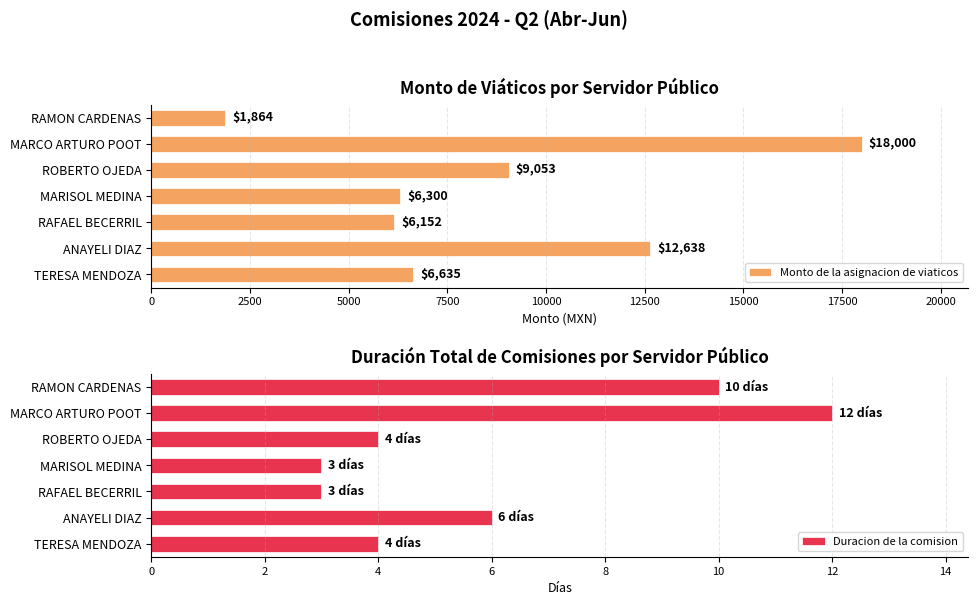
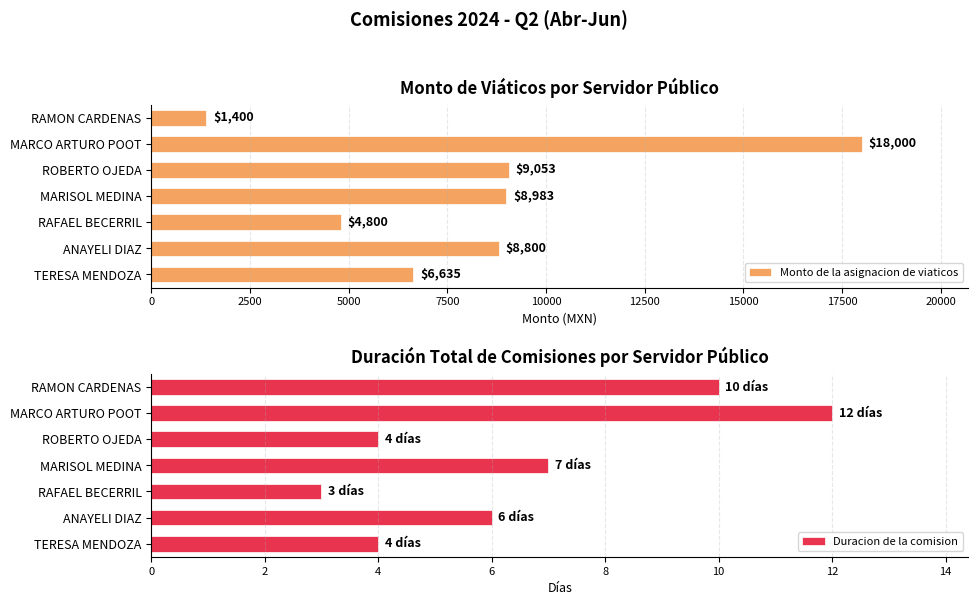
  {
    "Monto de Viáticos por Servidor Público": {
-     "RAMON CARDENAS": "$1,864",
+     "RAMON CARDENAS": "$1,400",
      "MARCO ARTURO POOT": "$18,000",
      "ROBERTO OJEDA": "$9,053",
-     "MARISOL MEDINA": "$6,300",
-     "RAFAEL BECERRIL": "$6,152",
-     "ANAYELI DIAZ": "$12,638",
+     "MARISOL MEDINA": "$8,983",
+     "RAFAEL BECERRIL": "$4,800",
+     "ANAYELI DIAZ": "$8,800",
      "TERESA MENDOZA": "$6,635"
    },
    "Duración Total de Comisiones por Servidor Público": {
      "RAMON CARDENAS": "10",
      "MARCO ARTURO POOT": "12",
      "ROBERTO OJEDA": "4",
-     "MARISOL MEDINA": "3",
+     "MARISOL MEDINA": "7",
      "RAFAEL BECERRIL": "3",
      "ANAYELI DIAZ": "6",
      "TERESA MENDOZA": "4"
    }
  }
